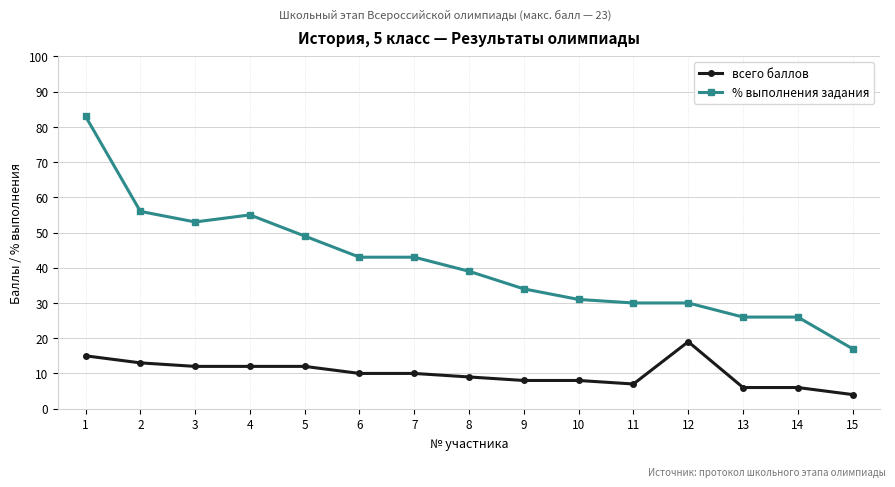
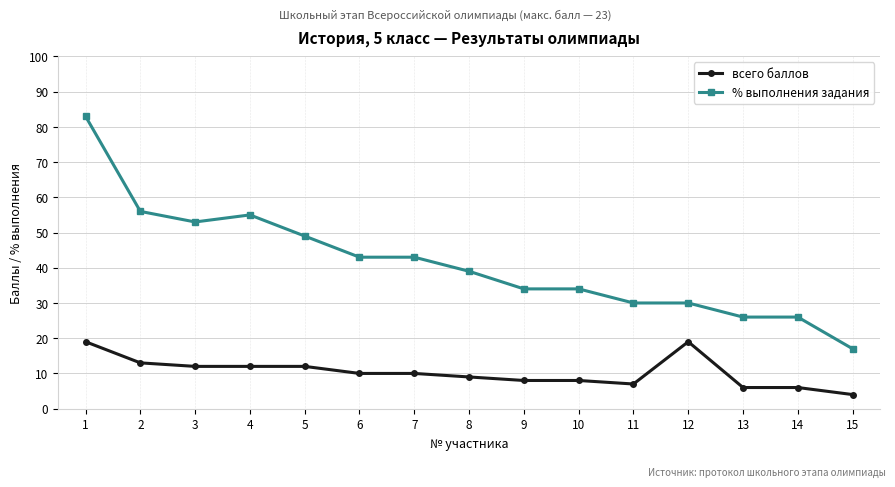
  {
    "всего баллов": {
-     "1": 15,
+     "1": 19,
      "2": 13,
      "3": 12,
      "4": 12,
      "5": 12,
      "6": 10,
      "7": 10,
      "8": 9,
      "9": 8,
      "10": 8,
      "11": 7,
      "12": 19,
      "13": 6,
      "14": 6,
      "15": 4
    },
    "% выполнения задания": {
      "1": 83,
      "2": 56,
      "3": 53,
      "4": 55,
      "5": 49,
      "6": 43,
      "7": 43,
      "8": 39,
      "9": 34,
-     "10": 31,
+     "10": 34,
      "11": 30,
      "12": 30,
      "13": 26,
      "14": 26,
      "15": 17
    }
  }
